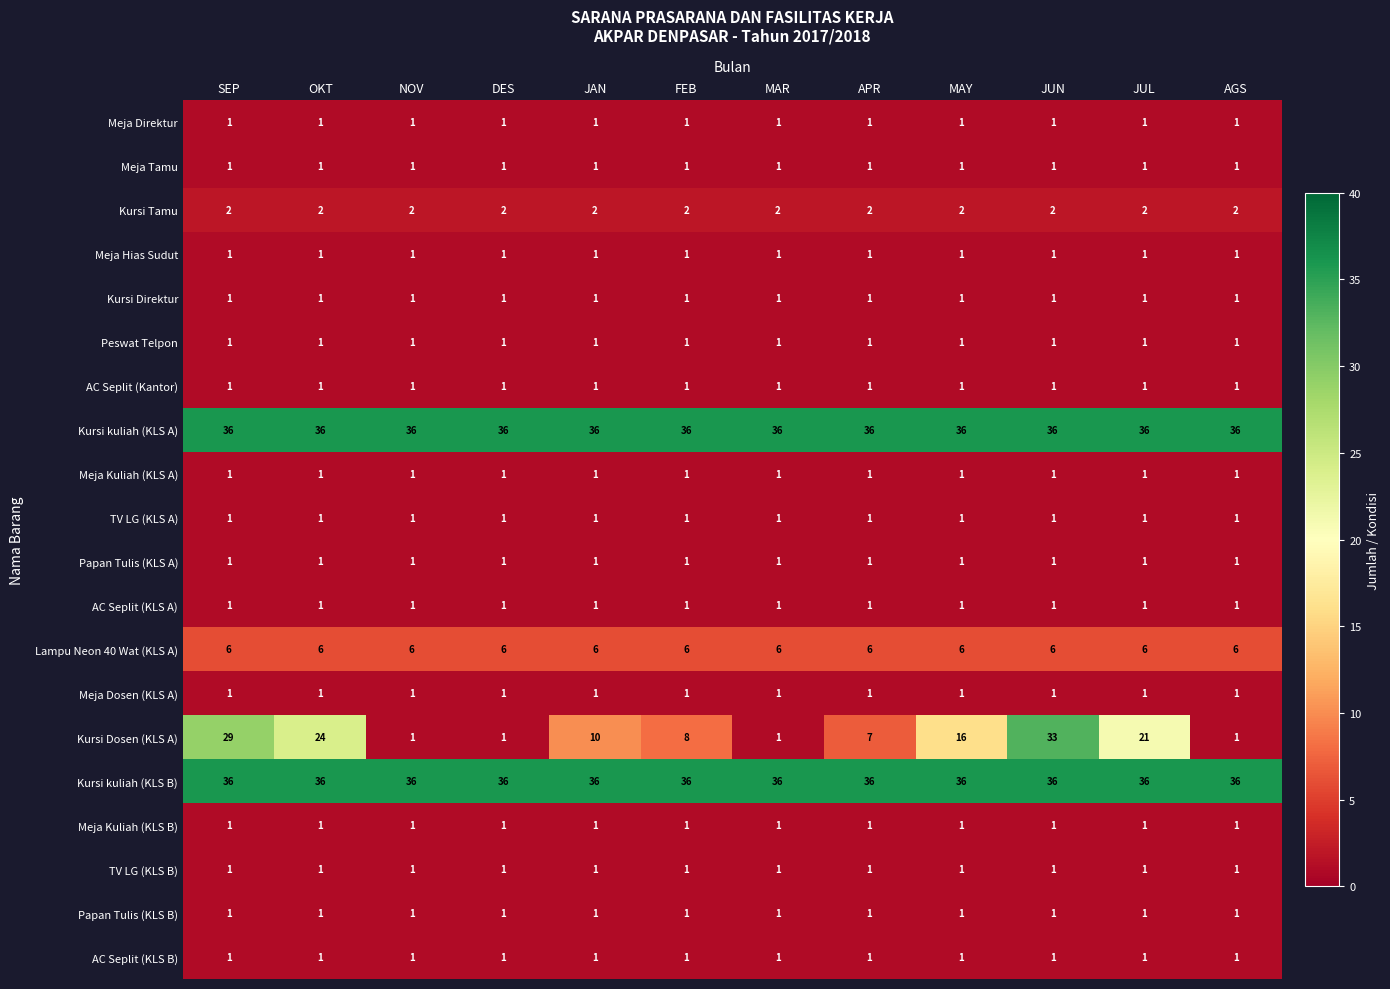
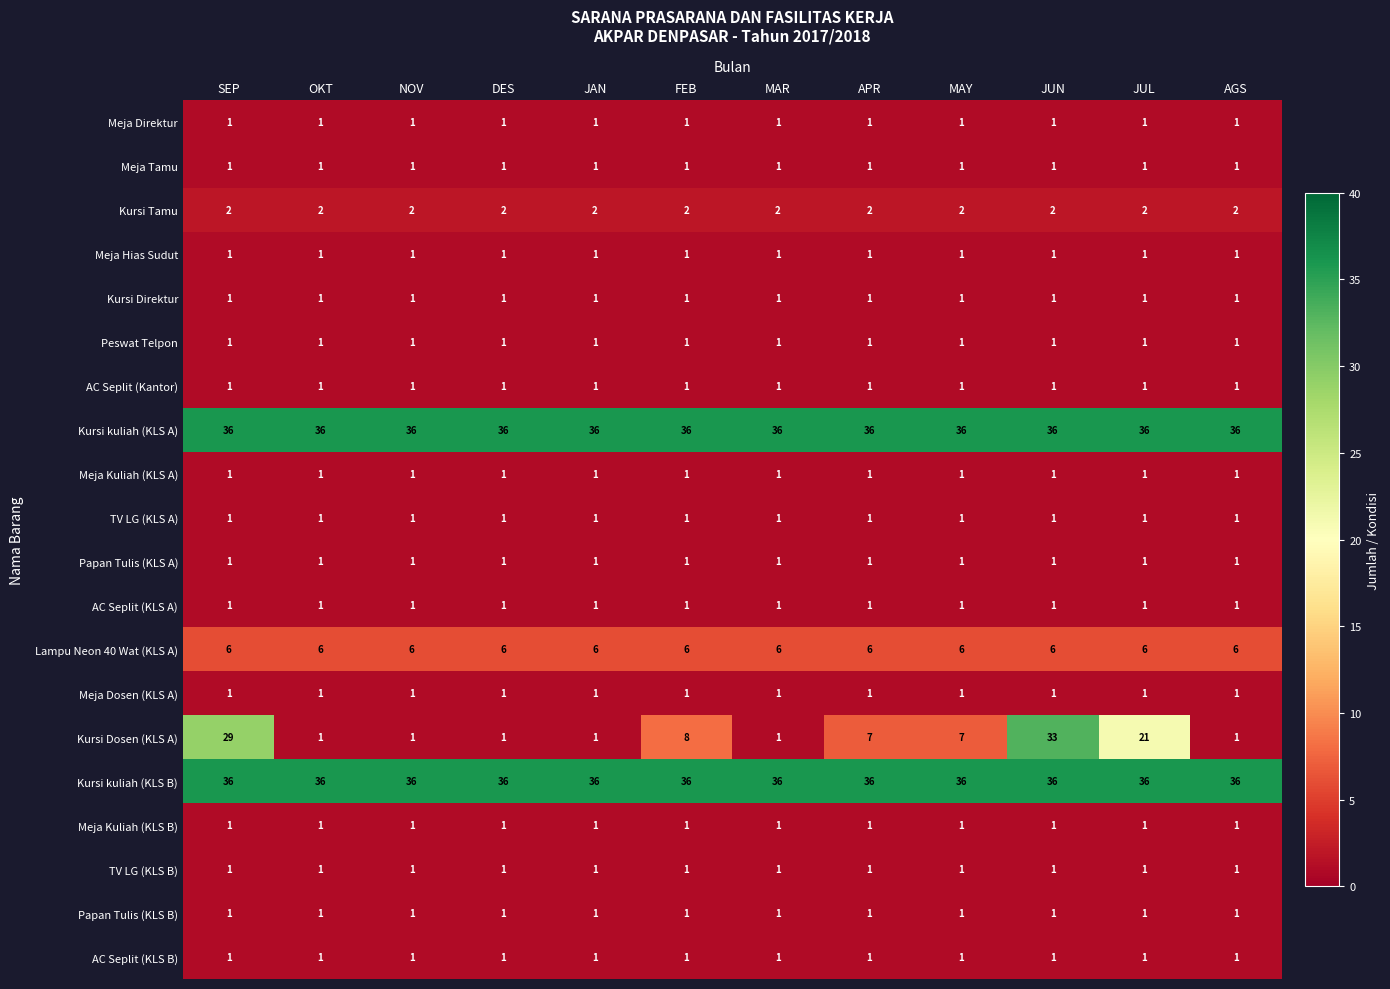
  {
    "Kursi Dosen (KLS A)": {
      "SEP": 29,
-     "OKT": 24,
+     "OKT": 1,
      "NOV": 1,
      "DES": 1,
-     "JAN": 10,
+     "JAN": 1,
      "FEB": 8,
      "MAR": 1,
      "APR": 7,
-     "MAY": 16,
+     "MAY": 7,
      "JUN": 33,
      "JUL": 21,
      "AGS": 1
    }
  }
